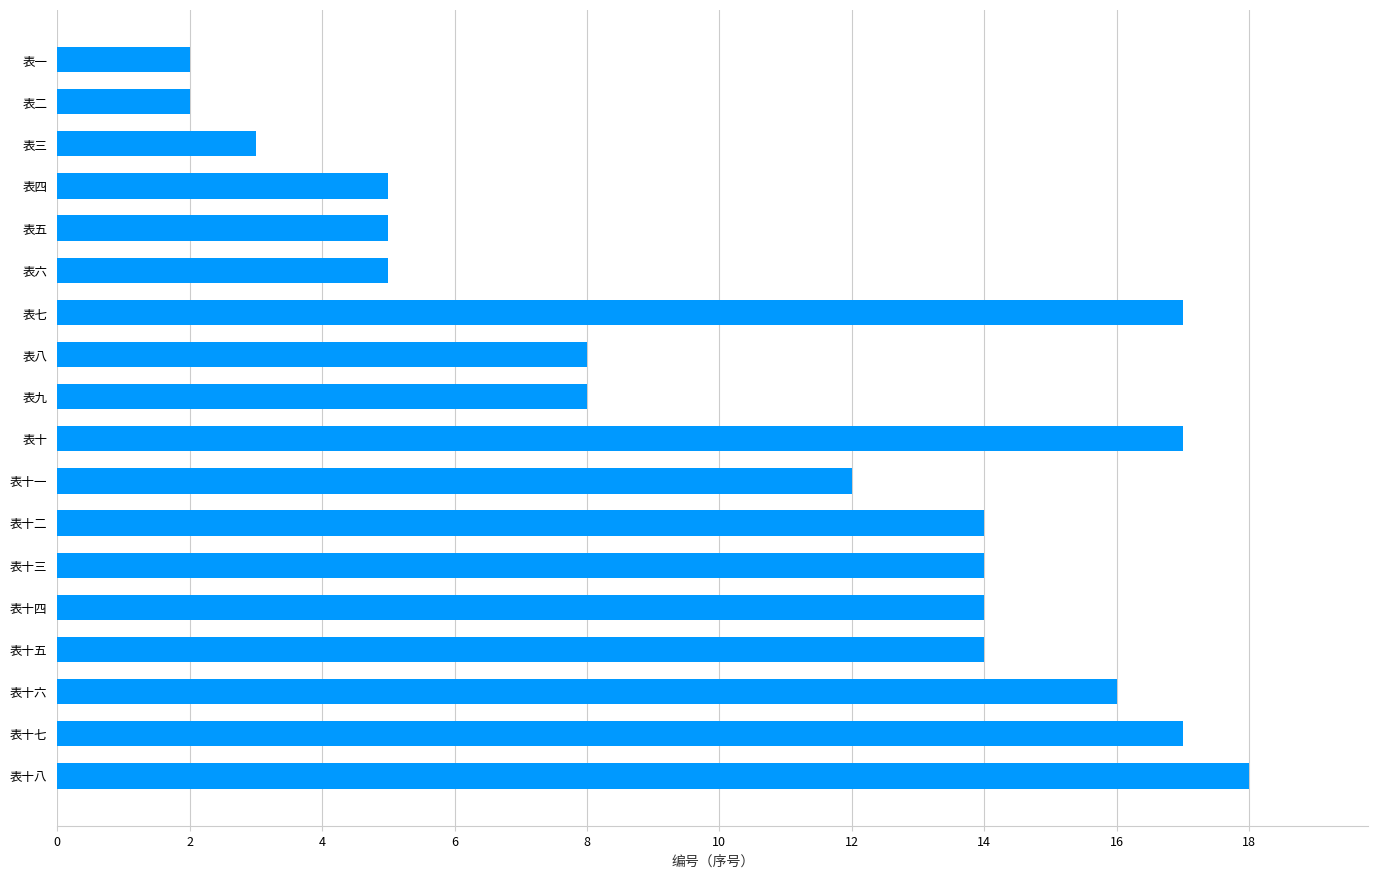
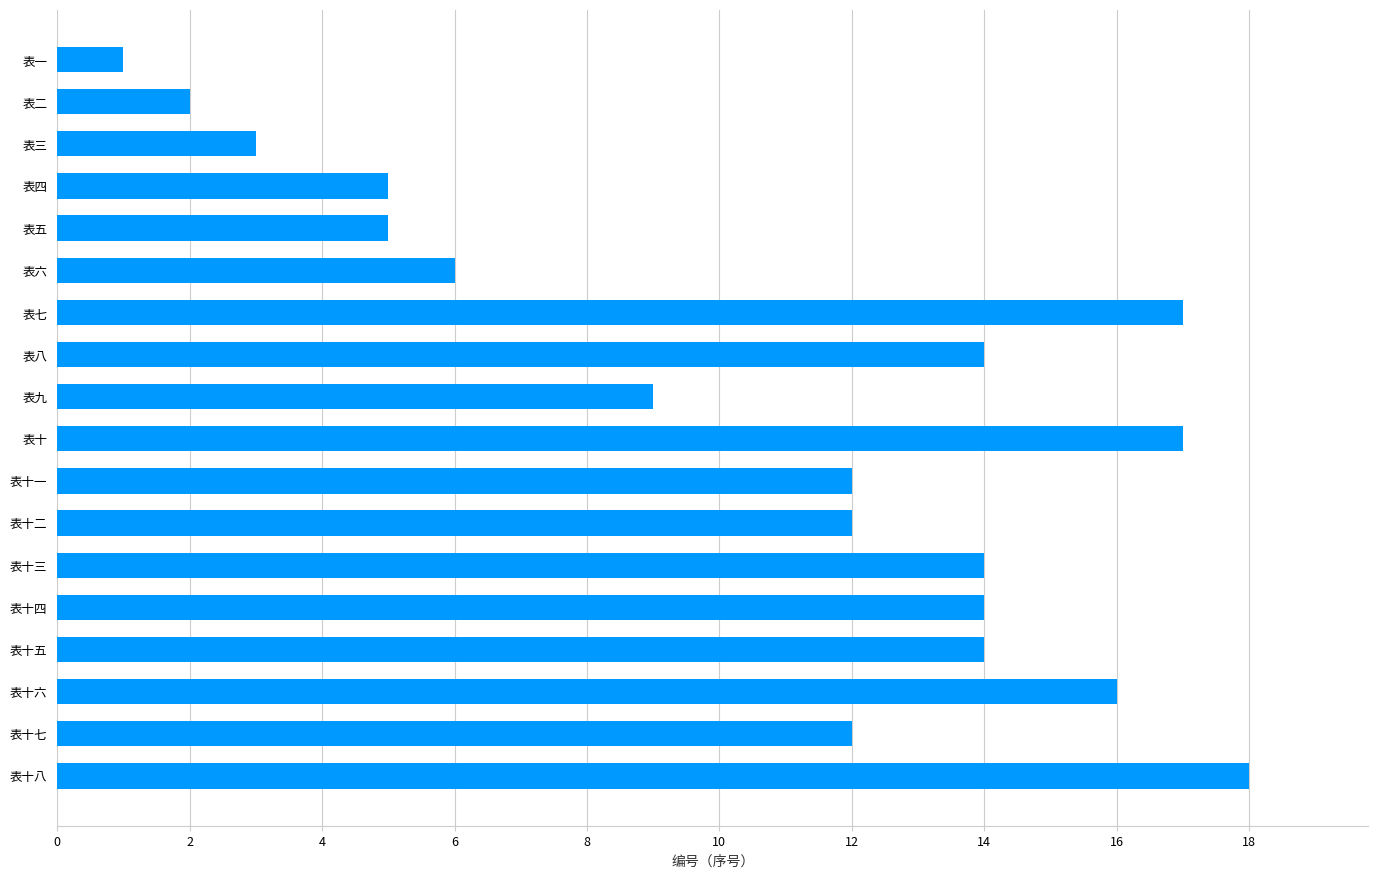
  {
-   "表一": 2,
+   "表一": 1,
    "表二": 2,
    "表三": 3,
    "表四": 5,
    "表五": 5,
-   "表六": 5,
+   "表六": 6,
    "表七": 17,
-   "表八": 8,
-   "表九": 8,
+   "表八": 14,
+   "表九": 9,
    "表十": 17,
    "表十一": 12,
-   "表十二": 14,
+   "表十二": 12,
    "表十三": 14,
    "表十四": 14,
    "表十五": 14,
    "表十六": 16,
-   "表十七": 17,
+   "表十七": 12,
    "表十八": 18
  }
